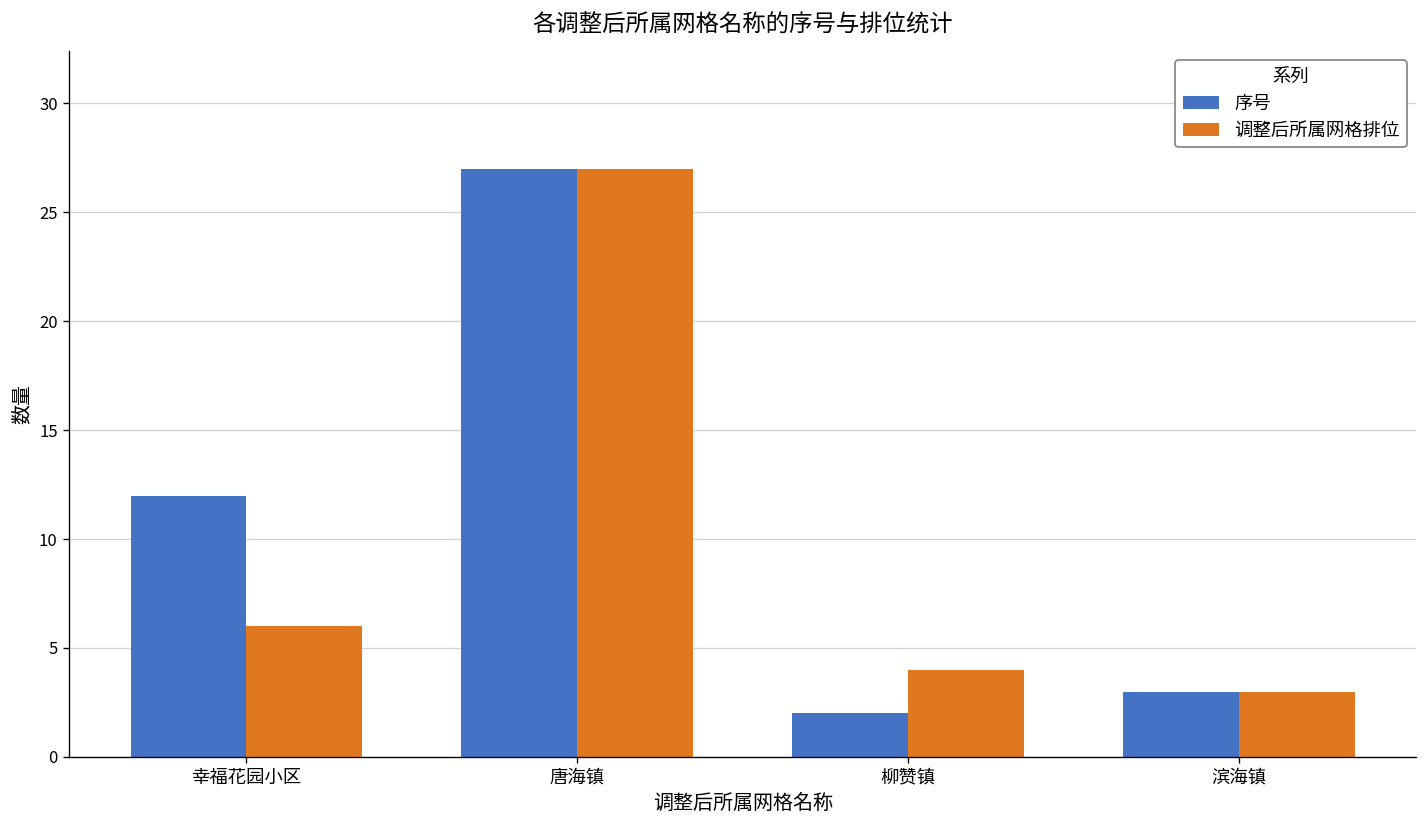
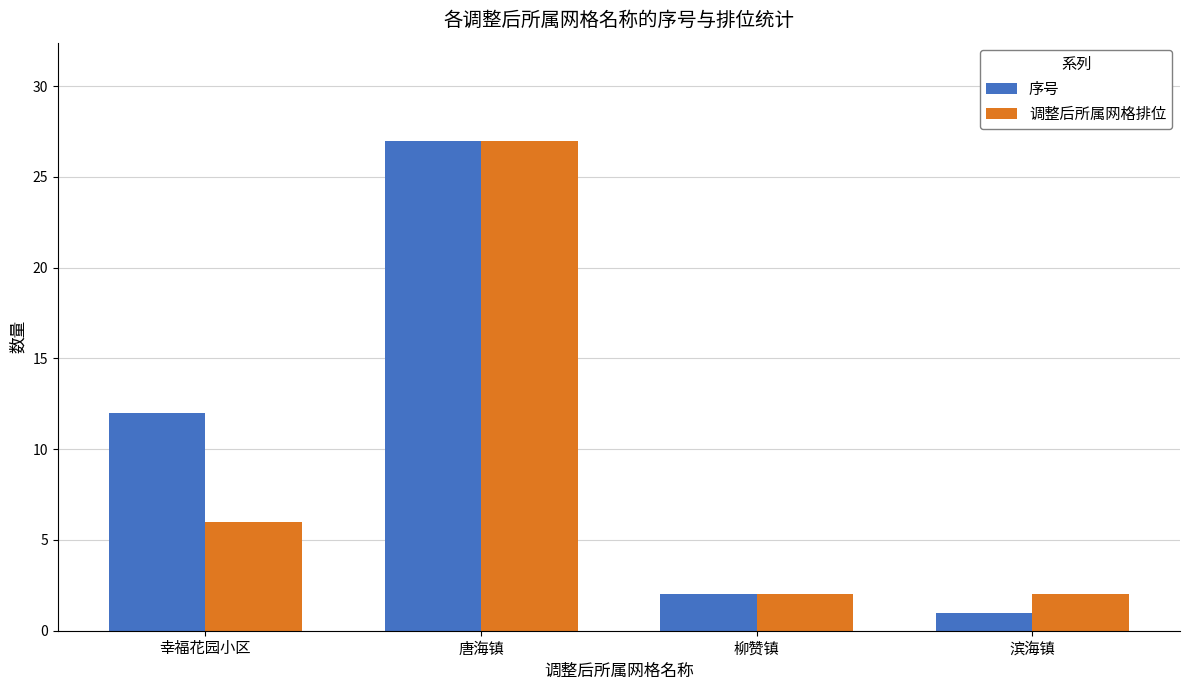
  {
    "序号": {
      "幸福花园小区": 12,
      "唐海镇": 27,
      "柳赞镇": 2,
-     "滨海镇": 3
+     "滨海镇": 1
    },
    "调整后所属网格排位": {
      "幸福花园小区": 6,
      "唐海镇": 27,
-     "柳赞镇": 4,
-     "滨海镇": 3
+     "柳赞镇": 2,
+     "滨海镇": 2
    }
  }
